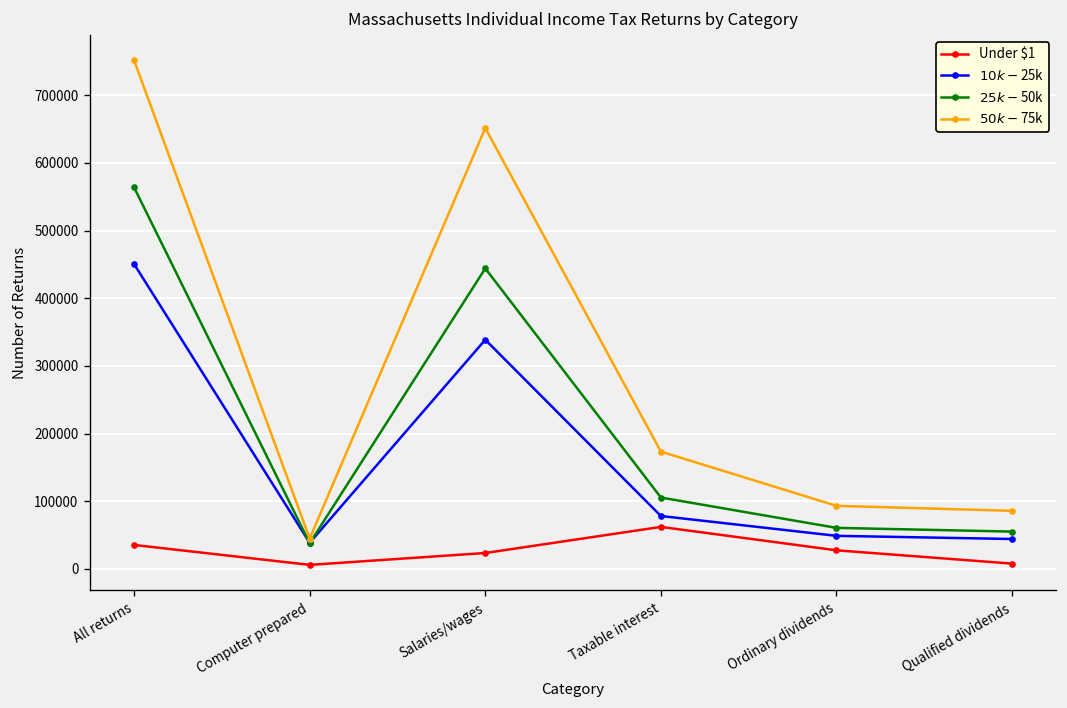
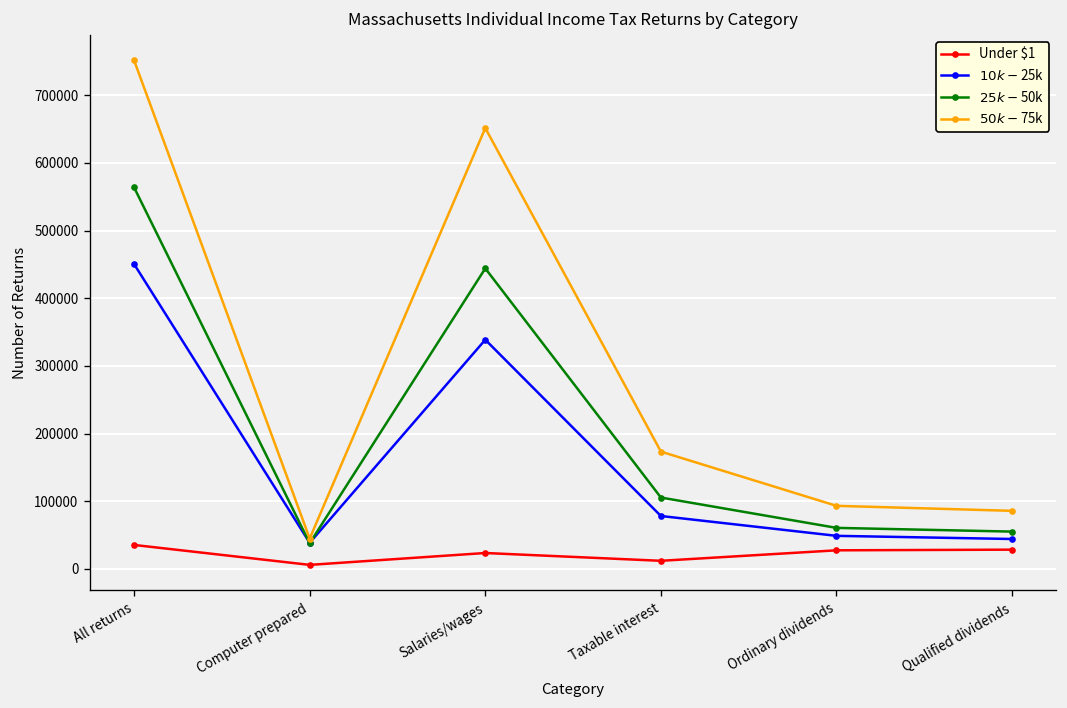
  {
    "Under $1": {
      "All returns": 40000,
      "Computer prepared": 10000,
      "Salaries/wages": 20000,
-     "Taxable interest": 60000,
+     "Taxable interest": 10000,
      "Ordinary dividends": 30000,
-     "Qualified dividends": 10000
+     "Qualified dividends": 30000
    }
  }
